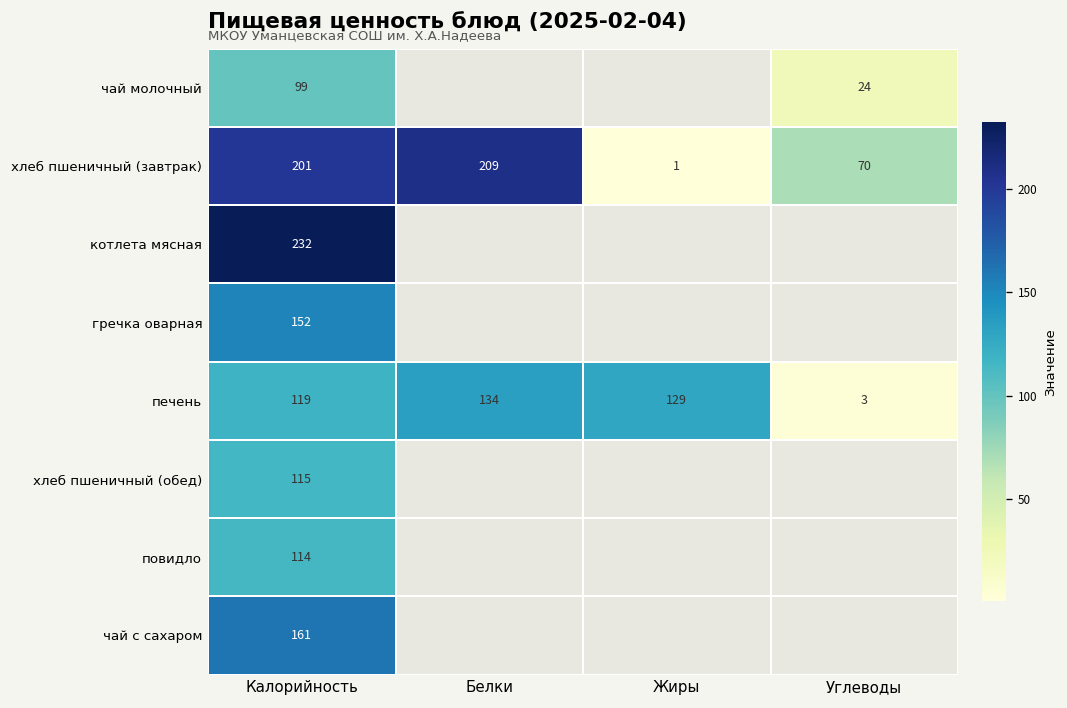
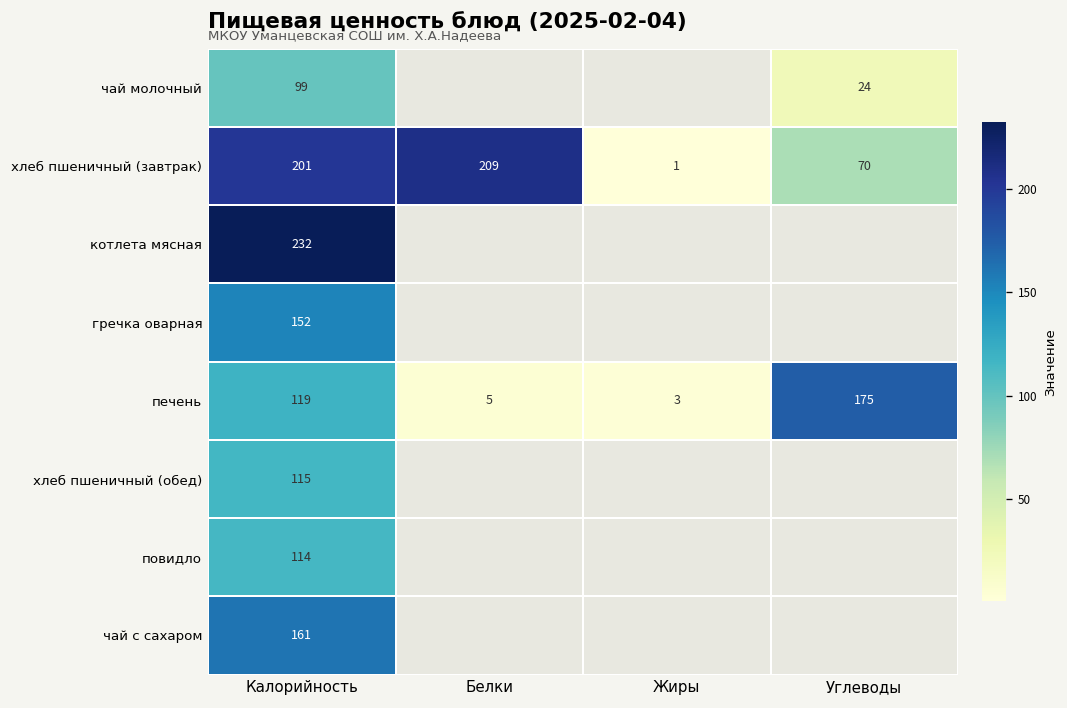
  {
    "чай молочный": {
      "Калорийность": 99,
      "Углеводы": 24
    },
    "хлеб пшеничный (завтрак)": {
      "Калорийность": 201,
      "Белки": 209,
      "Жиры": 1,
      "Углеводы": 70
    },
    "котлета мясная": {
      "Калорийность": 232
    },
    "гречка оварная": {
      "Калорийность": 152
    },
    "печень": {
      "Калорийность": 119,
-     "Белки": 134,
-     "Жиры": 129,
-     "Углеводы": 3
+     "Белки": 5,
+     "Жиры": 3,
+     "Углеводы": 175
    },
    "хлеб пшеничный (обед)": {
      "Калорийность": 115
    },
    "повидло": {
      "Калорийность": 114
    },
    "чай с сахаром": {
      "Калорийность": 161
    }
  }
